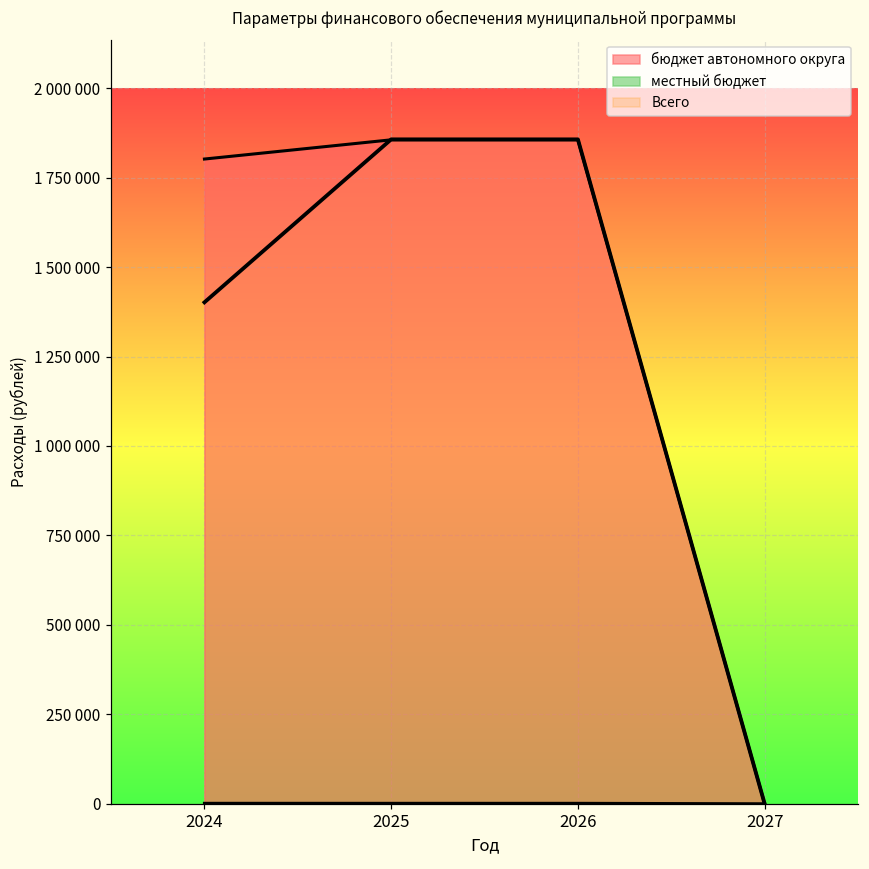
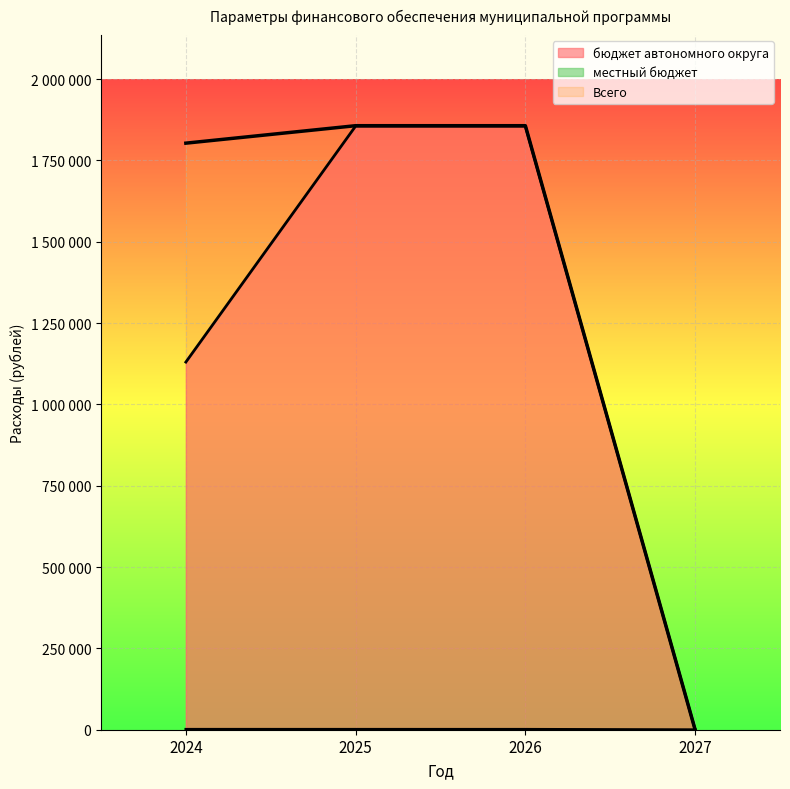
  {
    "бюджет автономного округа": {
-     "2024": 1800000
+     "2024": 1130000
    },
    "местный бюджет": {
      "2024": 0,
      "2025": 0,
      "2026": 0
    },
    "Всего": {
-     "2024": 1400000
+     "2024": 1800000
    }
  }
